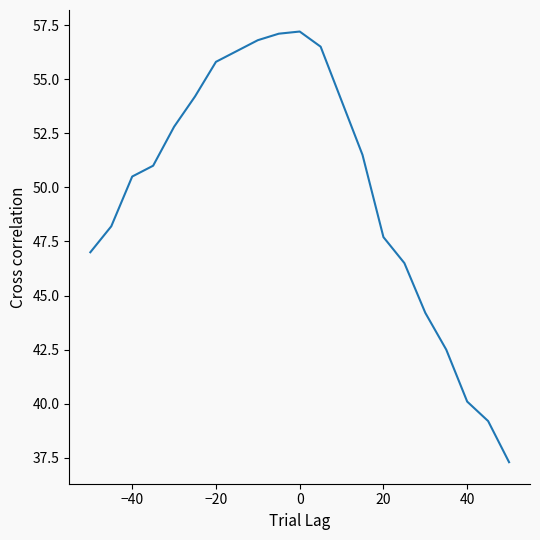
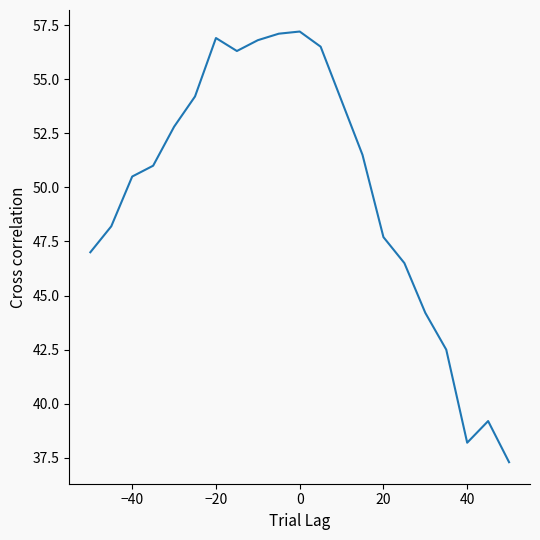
  {
    "−40": 50.5,
-   "−20": 55.8,
+   "−20": 56.9,
    "0": 57.2,
    "20": 47.7,
-   "40": 40.1
+   "40": 38.2
  }
